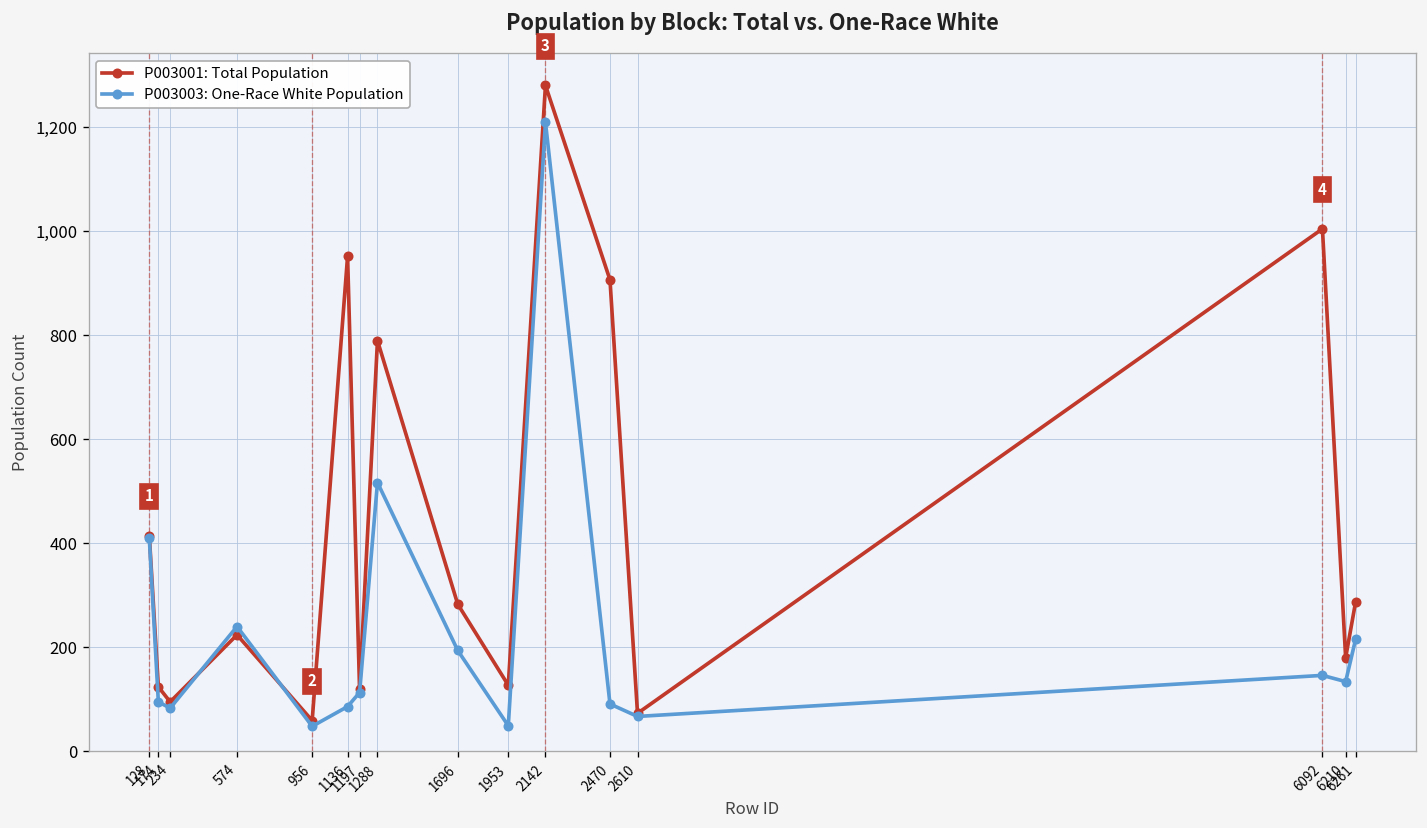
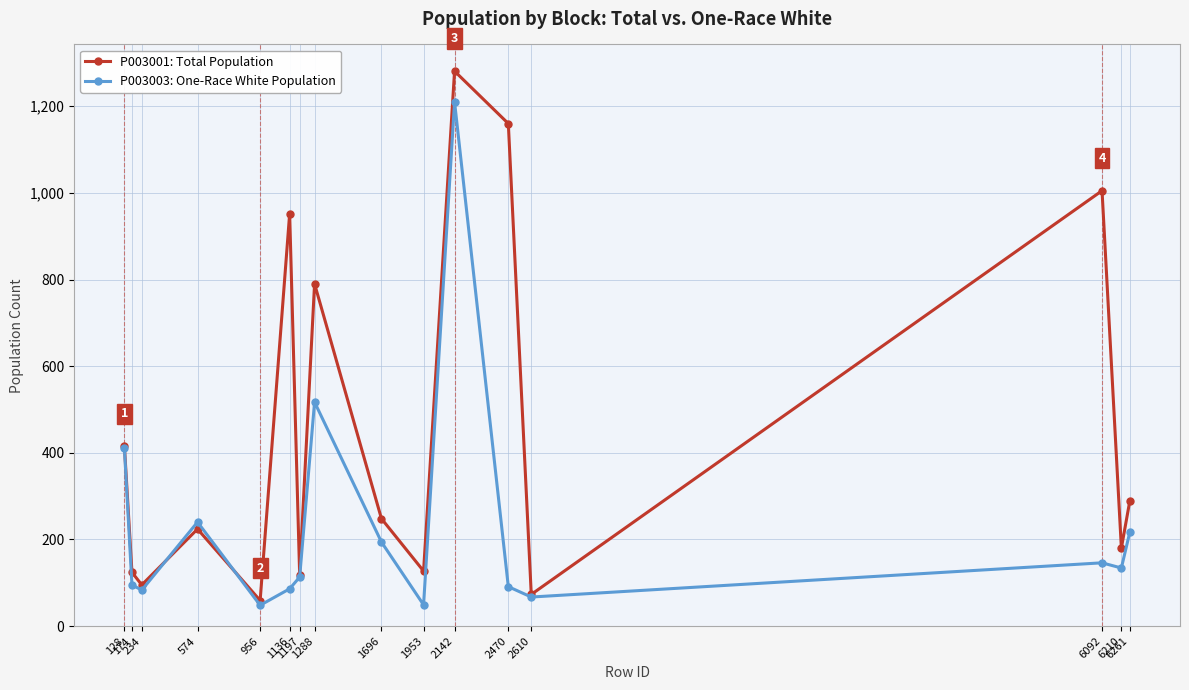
  {
    "P003001: Total Population": {
      "174": "120",
      "234": "100",
      "574": "220",
      "956": "60",
      "1136": "950",
      "1197": "120",
      "1288": "790",
-     "1696": "280",
+     "1696": "250",
      "1953": "130",
      "2142": "1,280",
-     "2470": "910",
+     "2470": "1,160",
      "2610": "70",
      "6092": "1,010",
      "6210": "180",
      "6261": "290"
    },
    "P003003: One-Race White Population": {
      "174": "100",
      "234": "80",
      "574": "240",
      "956": "50",
      "1136": "90",
      "1197": "110",
      "1288": "520",
      "1696": "190",
      "1953": "50",
      "2142": "1,210",
      "2470": "90",
      "2610": "70",
      "6092": "150",
      "6210": "130",
      "6261": "220"
    }
  }
